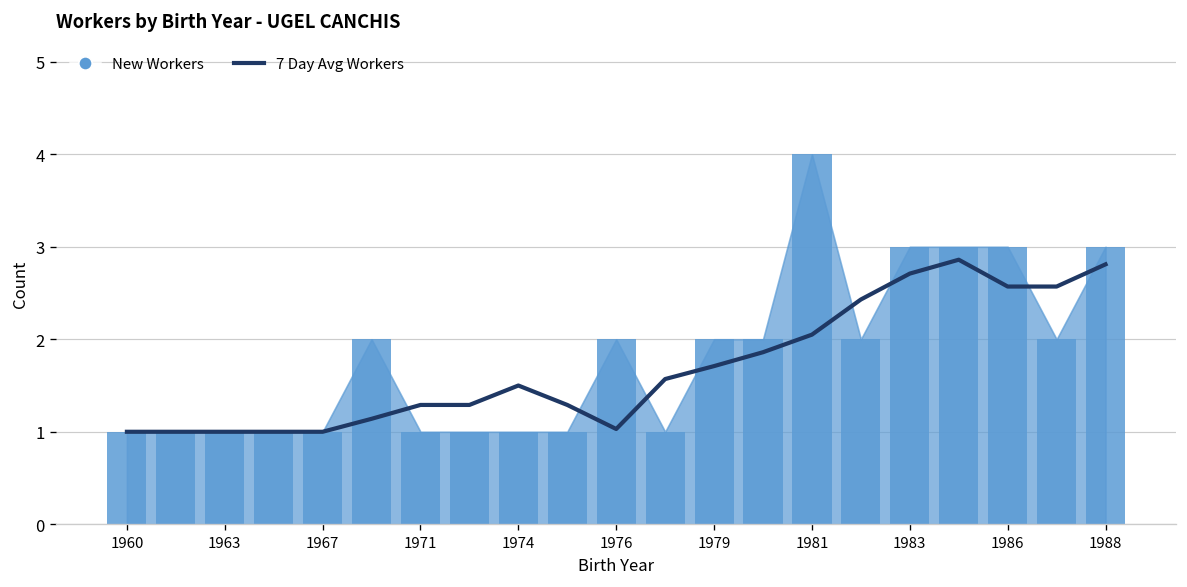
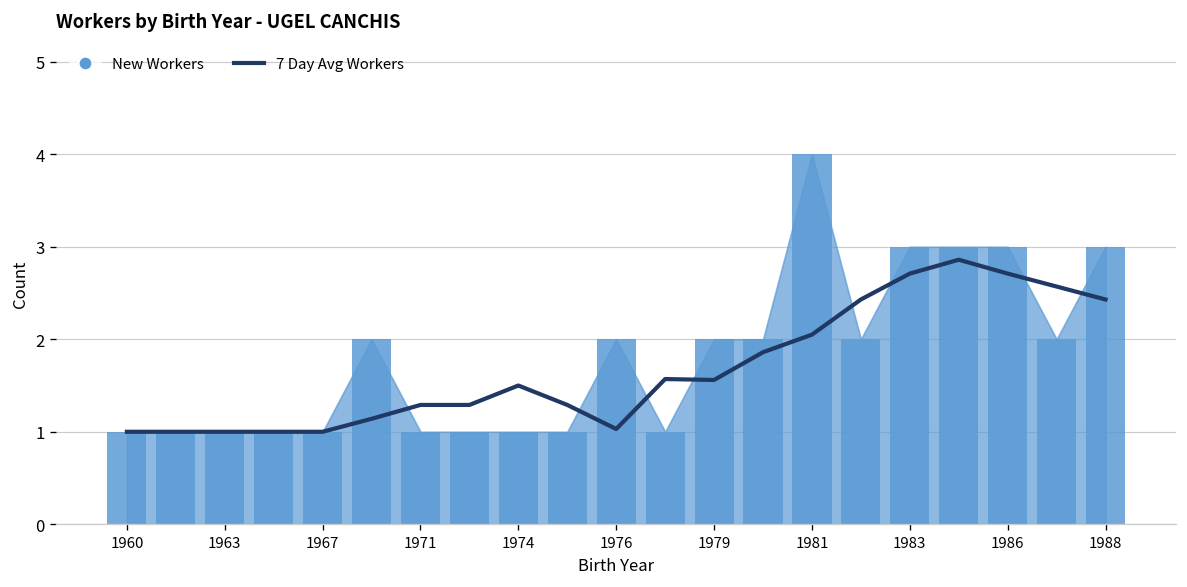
  {
    "7 Day Avg Workers": {
      "1971": 1.3,
      "1974": 1.5,
      "1976": 1.0,
-     "1979": 1.7,
+     "1979": 1.6,
      "1981": 2.1,
      "1983": 2.7,
-     "1986": 2.6,
-     "1988": 2.8
+     "1986": 2.7,
+     "1988": 2.4
    }
  }
